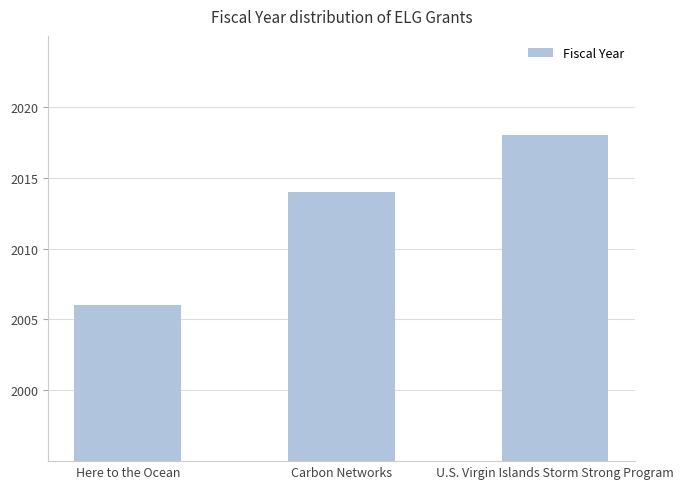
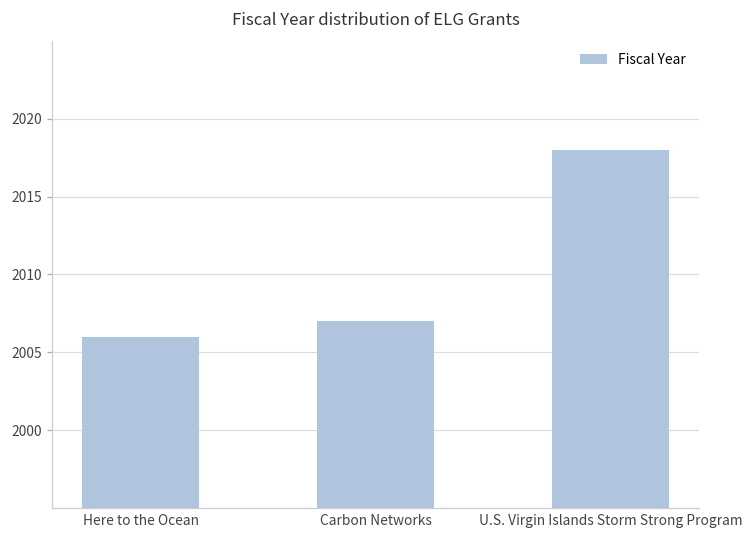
  {
    "Here to the Ocean": 2006,
-   "Carbon Networks": 2014,
+   "Carbon Networks": 2007,
    "U.S. Virgin Islands Storm Strong Program": 2018
  }
